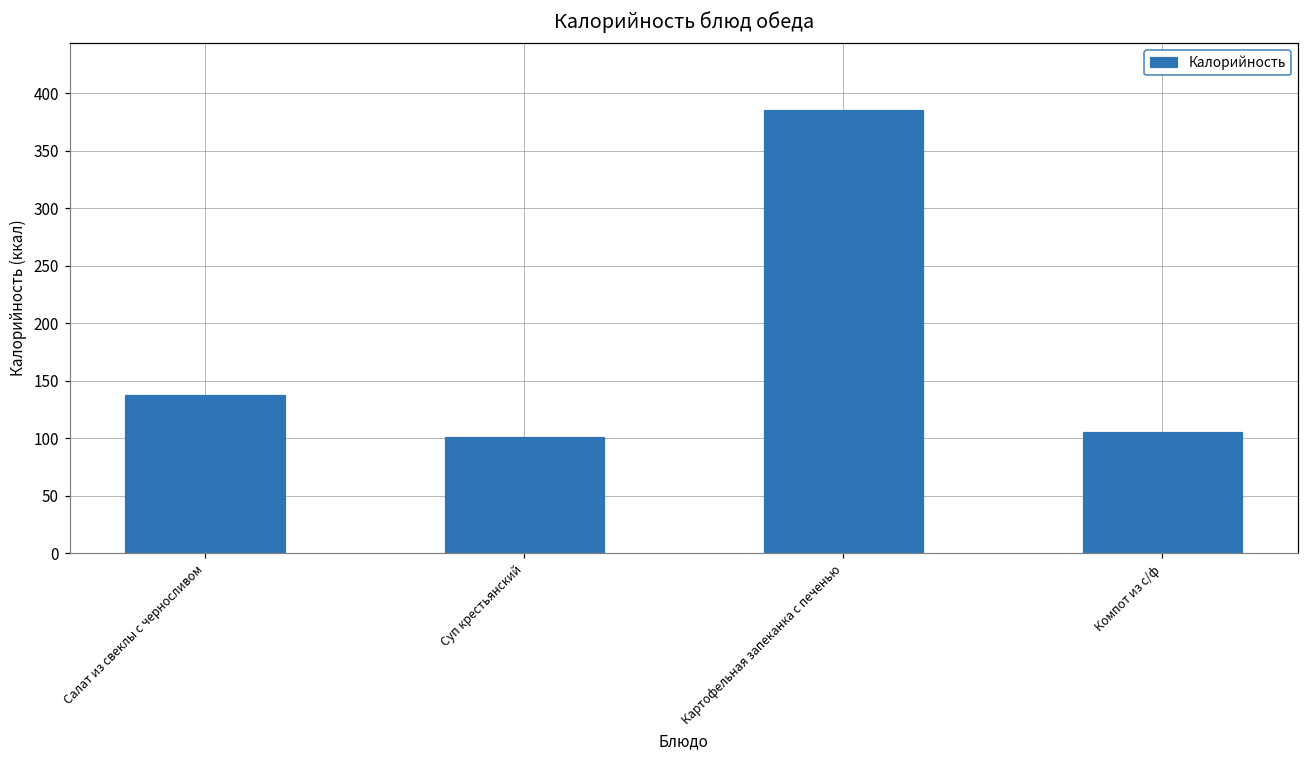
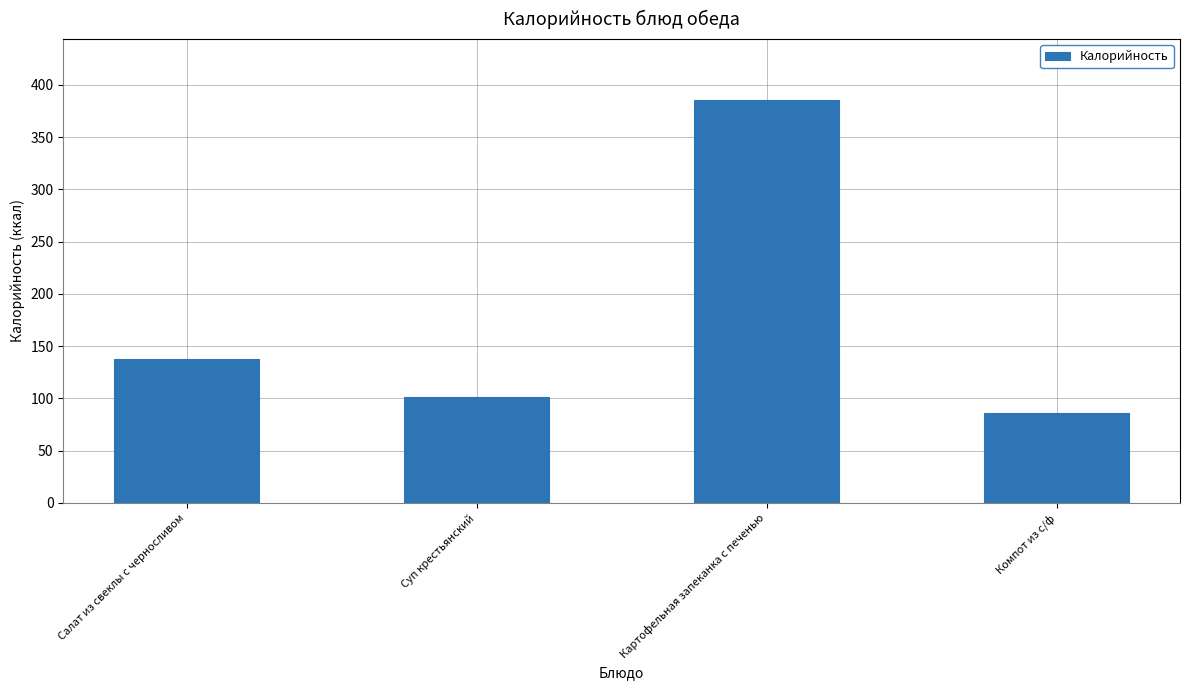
  {
    "Салат из свеклы с черносливом": 138,
    "Суп крестьянский": 101,
    "Картофельная запеканка с печенью": 386,
-   "Компот из с/ф": 105
+   "Компот из с/ф": 86
  }
